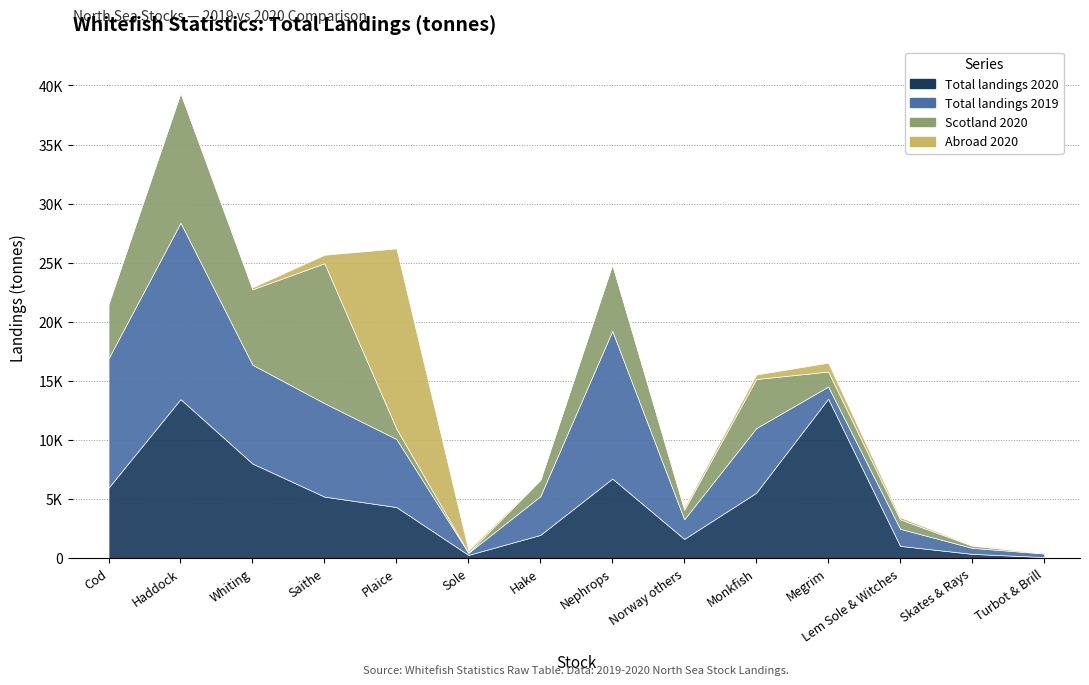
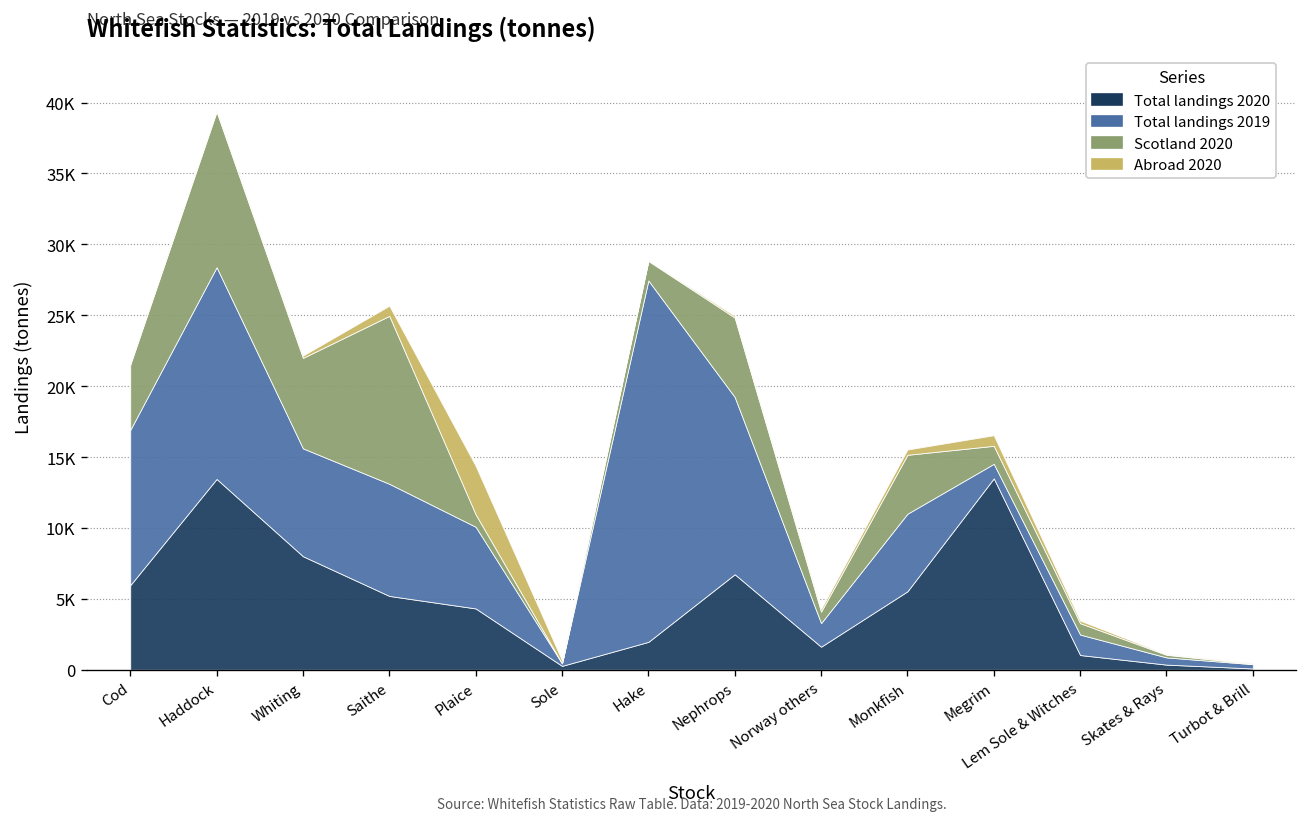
  {
    "Total landings 2020": {
      "Cod": 6000,
      "Haddock": 13500,
      "Whiting": 8000,
      "Saithe": 5200,
      "Plaice": 4300,
      "Hake": 2000,
      "Nephrops": 6700,
      "Norway others": 1600,
      "Monkfish": 5500,
      "Megrim": 13500,
      "Lem Sole & Witches": 1000,
      "Skates & Rays": 400
    },
    "Total landings 2019": {
      "Cod": 10900,
      "Haddock": 14900,
-     "Whiting": 8400,
+     "Whiting": 7600,
      "Saithe": 7900,
      "Plaice": 5800,
-     "Hake": 3300,
+     "Hake": 25500,
      "Nephrops": 12500,
      "Norway others": 1700,
      "Monkfish": 5500,
      "Megrim": 1000,
      "Lem Sole & Witches": 1400
    },
    "Scotland 2020": {
      "Saithe": 11800,
      "Plaice": 900,
      "Monkfish": 4200,
      "Megrim": 1300
    },
    "Abroad 2020": {
      "Saithe": 700,
-     "Plaice": 15200,
+     "Plaice": 3400,
      "Monkfish": 400,
      "Megrim": 700
    }
  }
